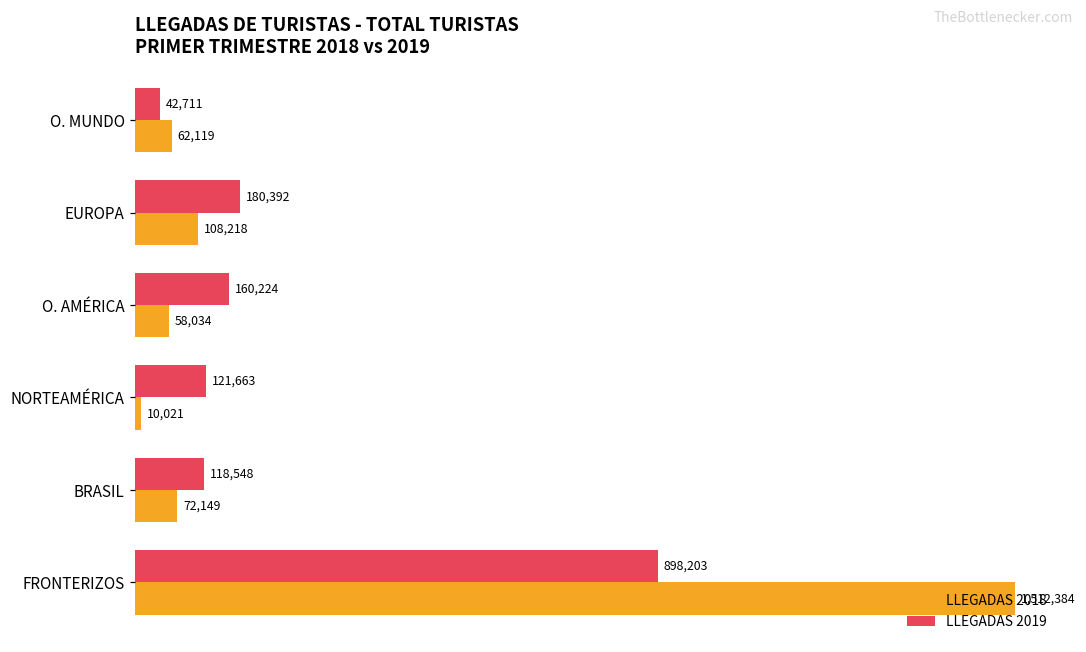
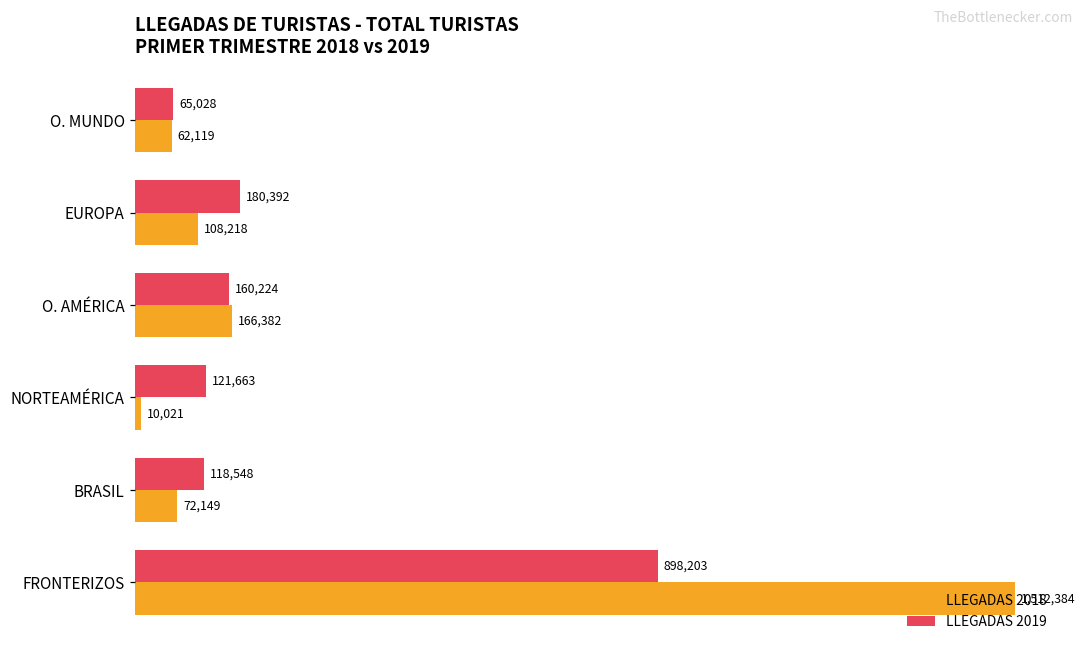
  {
    "LLEGADAS 2018": {
      "O. MUNDO": "62,119",
      "EUROPA": "108,218",
-     "O. AMÉRICA": "58,034",
+     "O. AMÉRICA": "166,382",
      "NORTEAMÉRICA": "10,021",
      "BRASIL": "72,149",
      "FRONTERIZOS": "1,512,384"
    },
    "LLEGADAS 2019": {
-     "O. MUNDO": "42,711",
+     "O. MUNDO": "65,028",
      "EUROPA": "180,392",
      "O. AMÉRICA": "160,224",
      "NORTEAMÉRICA": "121,663",
      "BRASIL": "118,548",
      "FRONTERIZOS": "898,203"
    }
  }
